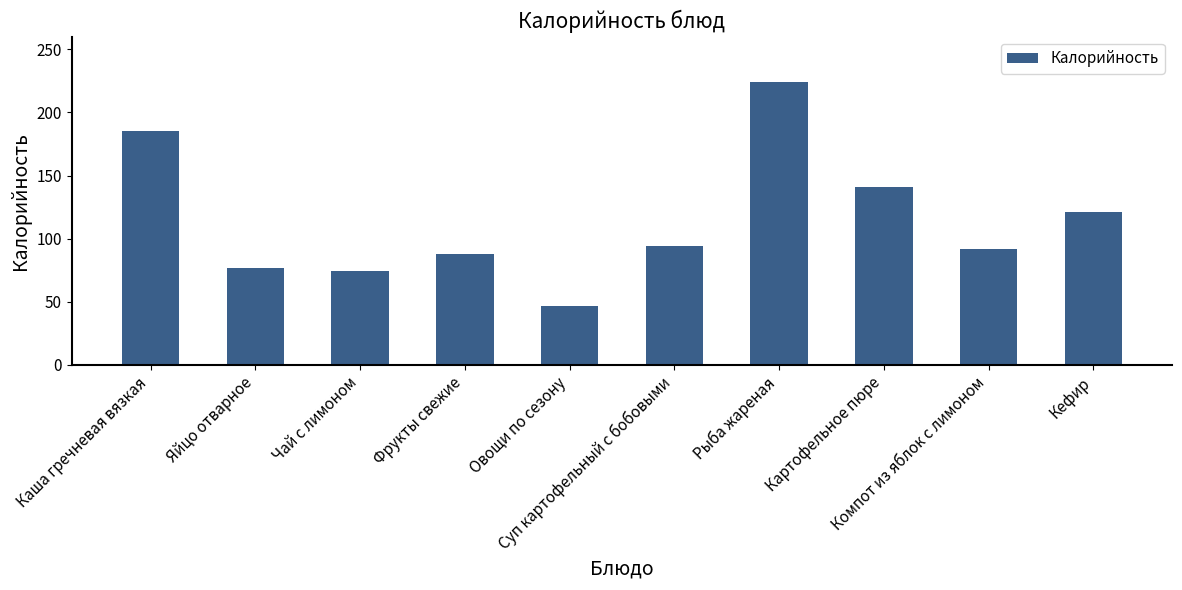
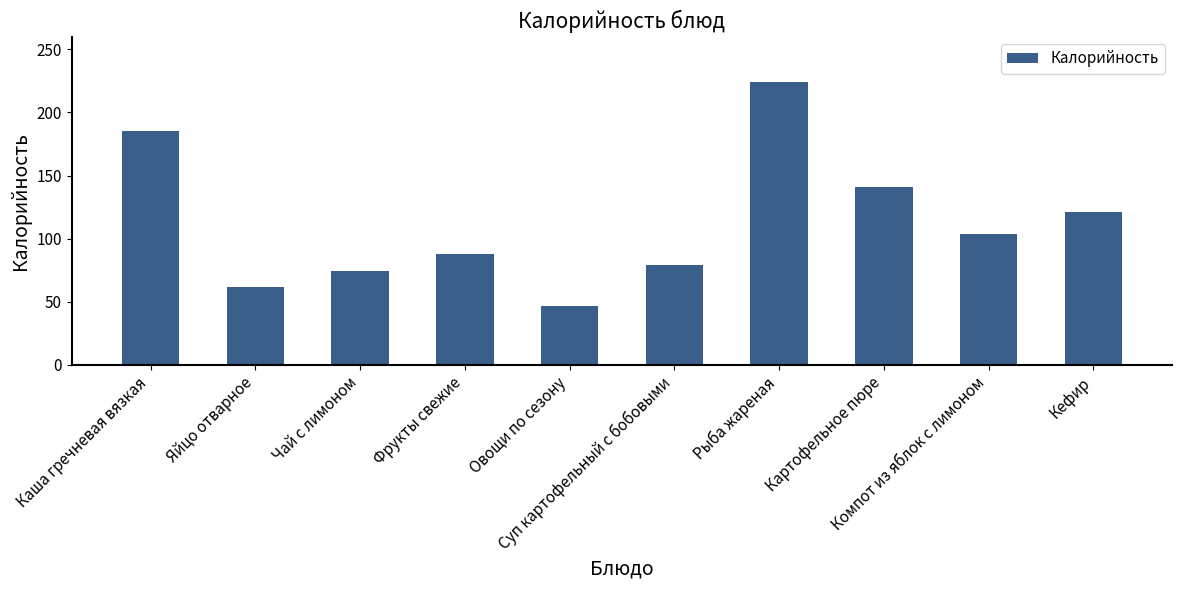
  {
    "Каша гречневая вязкая": 185,
-   "Яйцо отварное": 77,
+   "Яйцо отварное": 62,
    "Чай с лимоном": 74,
    "Фрукты свежие": 88,
    "Овощи по сезону": 47,
-   "Суп картофельный с бобовыми": 94,
+   "Суп картофельный с бобовыми": 79,
    "Рыба жареная": 224,
    "Картофельное пюре": 141,
-   "Компот из яблок с лимоном": 92,
+   "Компот из яблок с лимоном": 104,
    "Кефир": 121
  }
